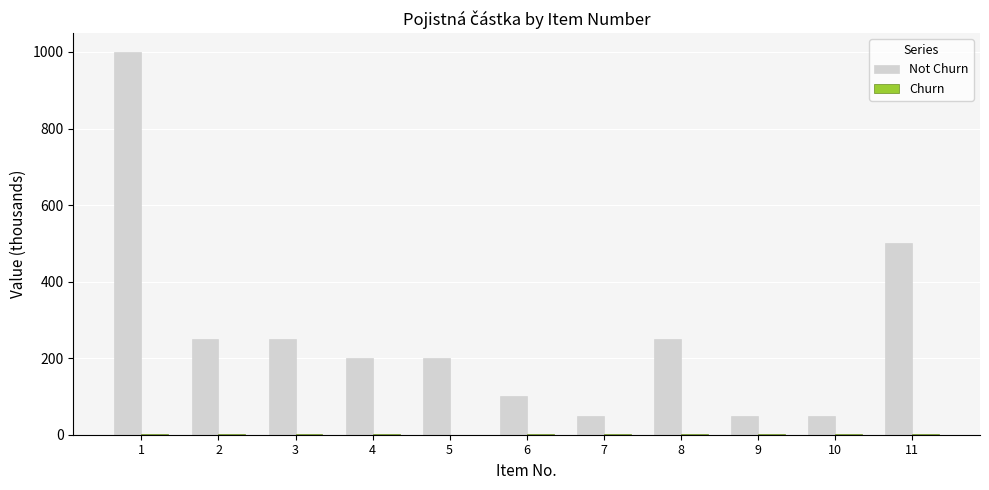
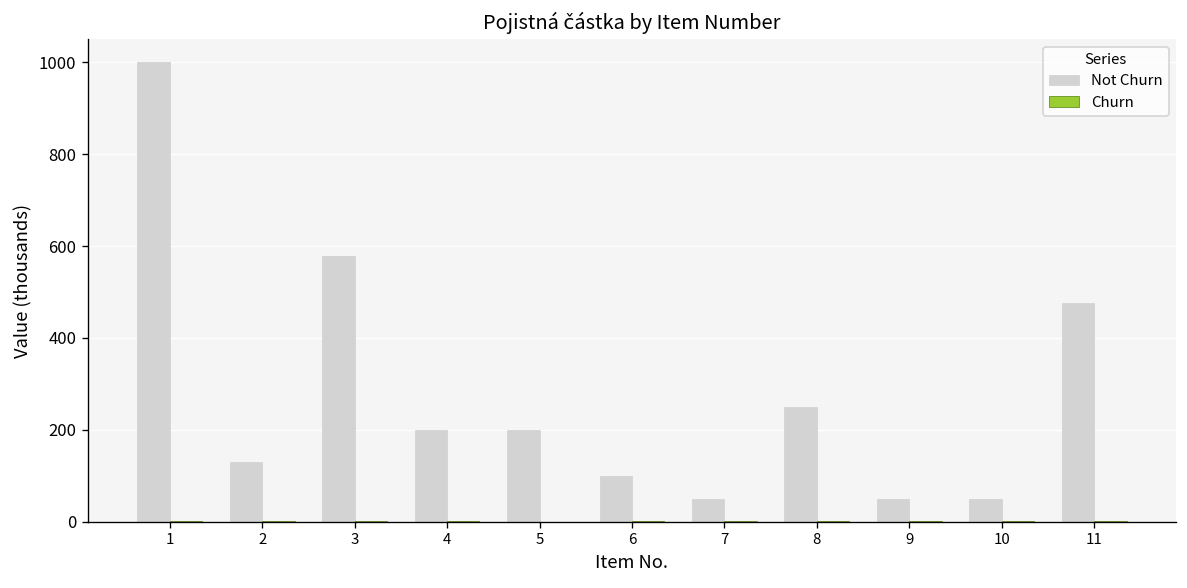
  {
    "Not Churn": {
      "1": 1000,
-     "2": 250,
-     "3": 250,
+     "2": 130,
+     "3": 580,
      "4": 200,
      "5": 200,
      "6": 100,
      "7": 50,
      "8": 250,
      "9": 50,
      "10": 50,
-     "11": 500
+     "11": 480
    },
    "Churn": {
      "5": 0
    }
  }
